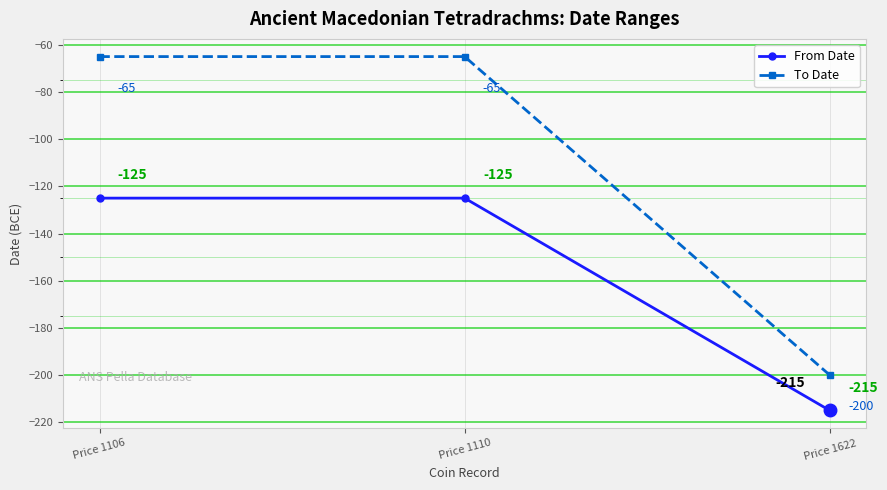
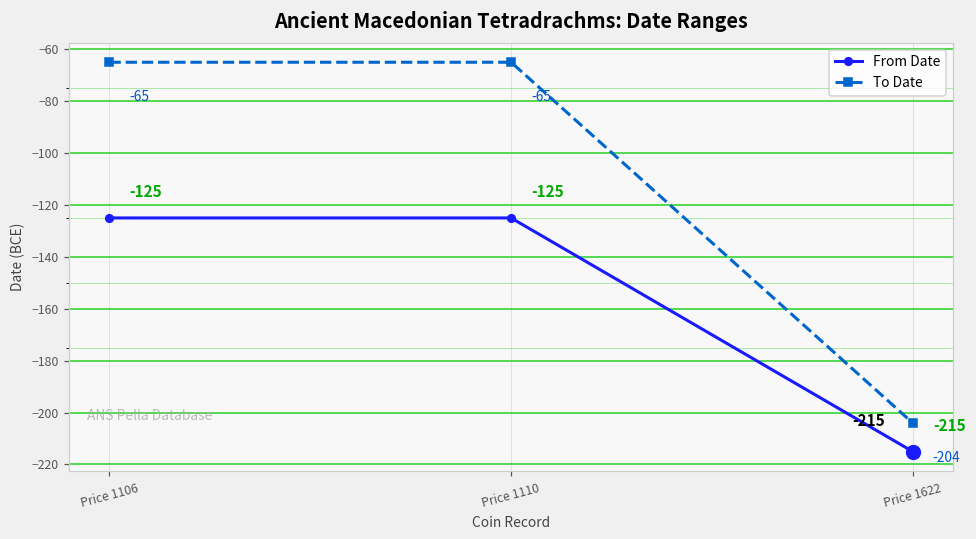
  {
    "To Date": {
-     "Price 1622": -200
+     "Price 1622": -204
    }
  }
